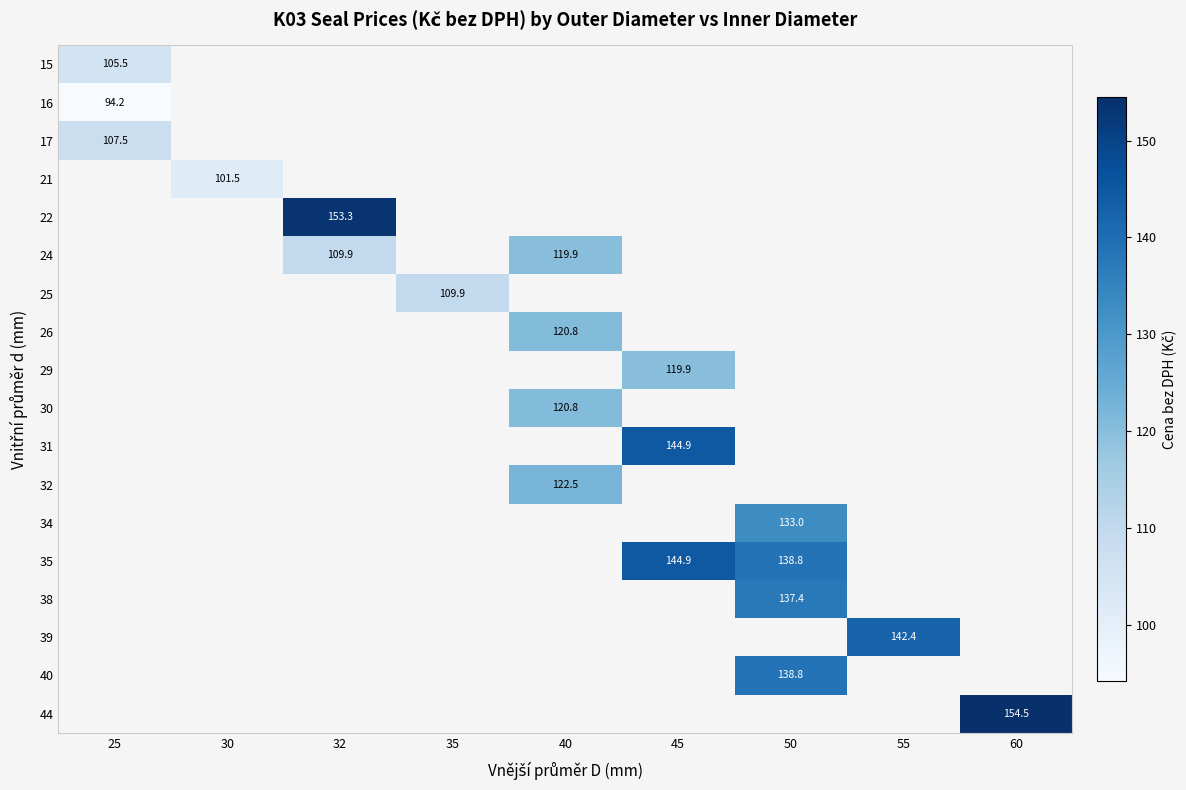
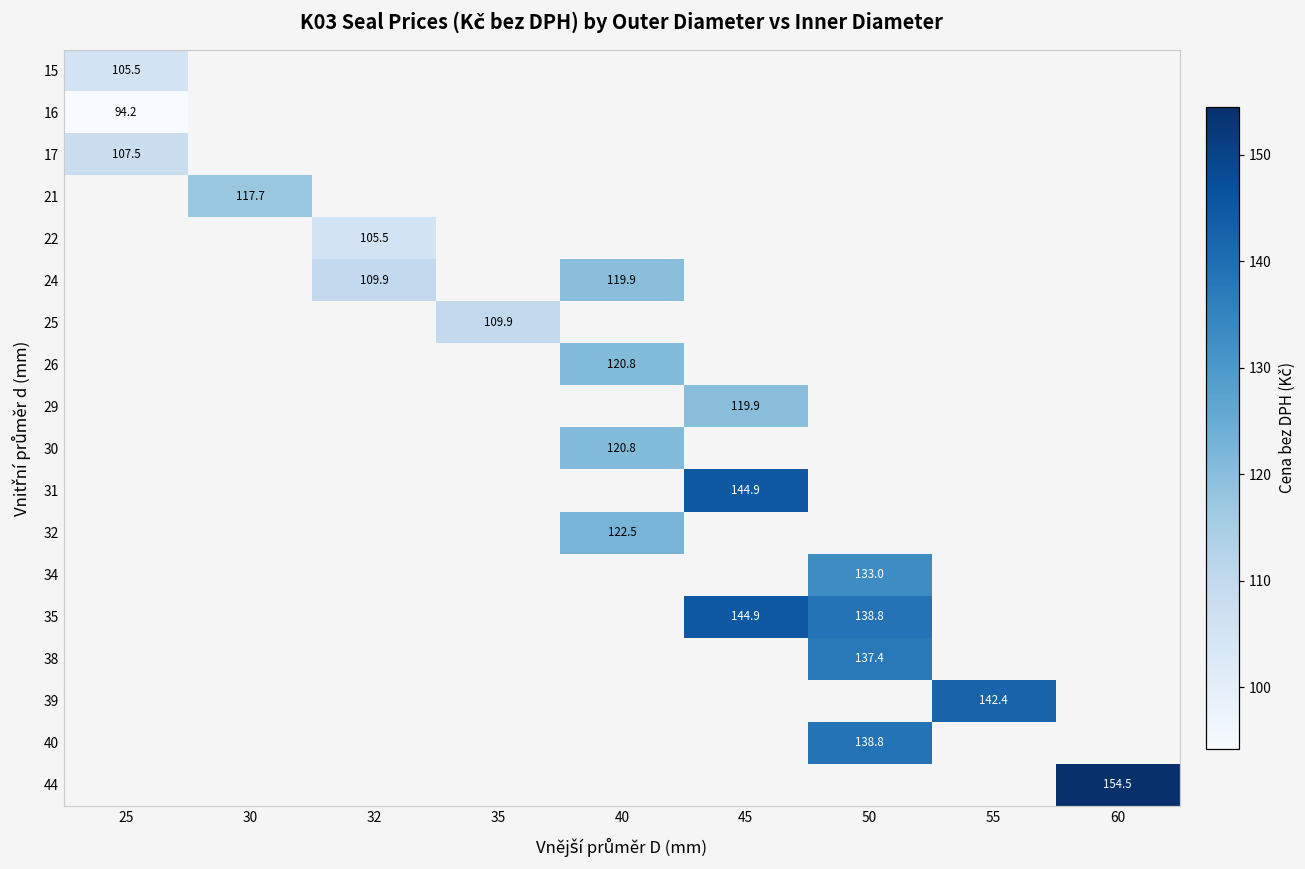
  {
    "15": {
      "25": 105.5
    },
    "16": {
      "25": 94.2
    },
    "17": {
      "25": 107.5
    },
    "21": {
-     "30": 101.5
+     "30": 117.7
    },
    "22": {
-     "32": 153.3
+     "32": 105.5
    },
    "24": {
      "32": 109.9,
      "40": 119.9
    },
    "25": {
      "35": 109.9
    },
    "26": {
      "40": 120.8
    },
    "29": {
      "45": 119.9
    },
    "30": {
      "40": 120.8
    },
    "31": {
      "45": 144.9
    },
    "32": {
      "40": 122.5
    },
    "34": {
      "50": 133.0
    },
    "35": {
      "45": 144.9,
      "50": 138.8
    },
    "38": {
      "50": 137.4
    },
    "39": {
      "55": 142.4
    },
    "40": {
      "50": 138.8
    },
    "44": {
      "60": 154.5
    }
  }
